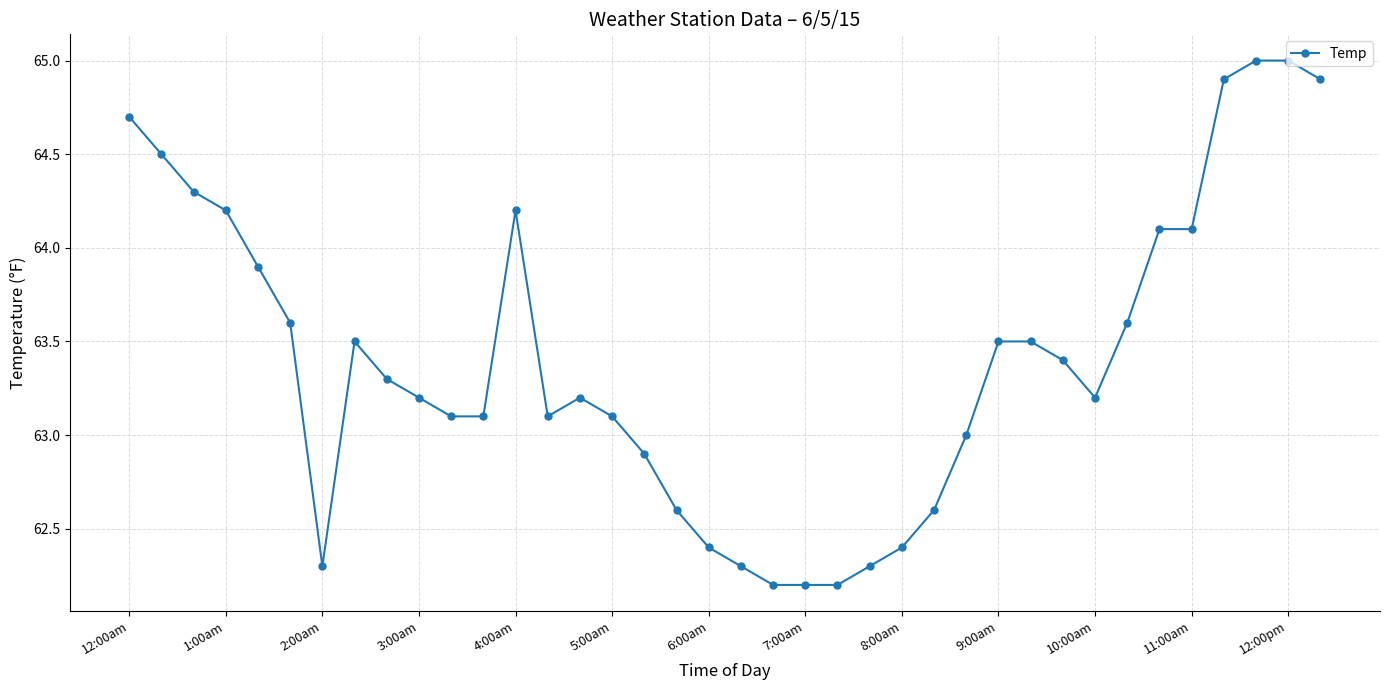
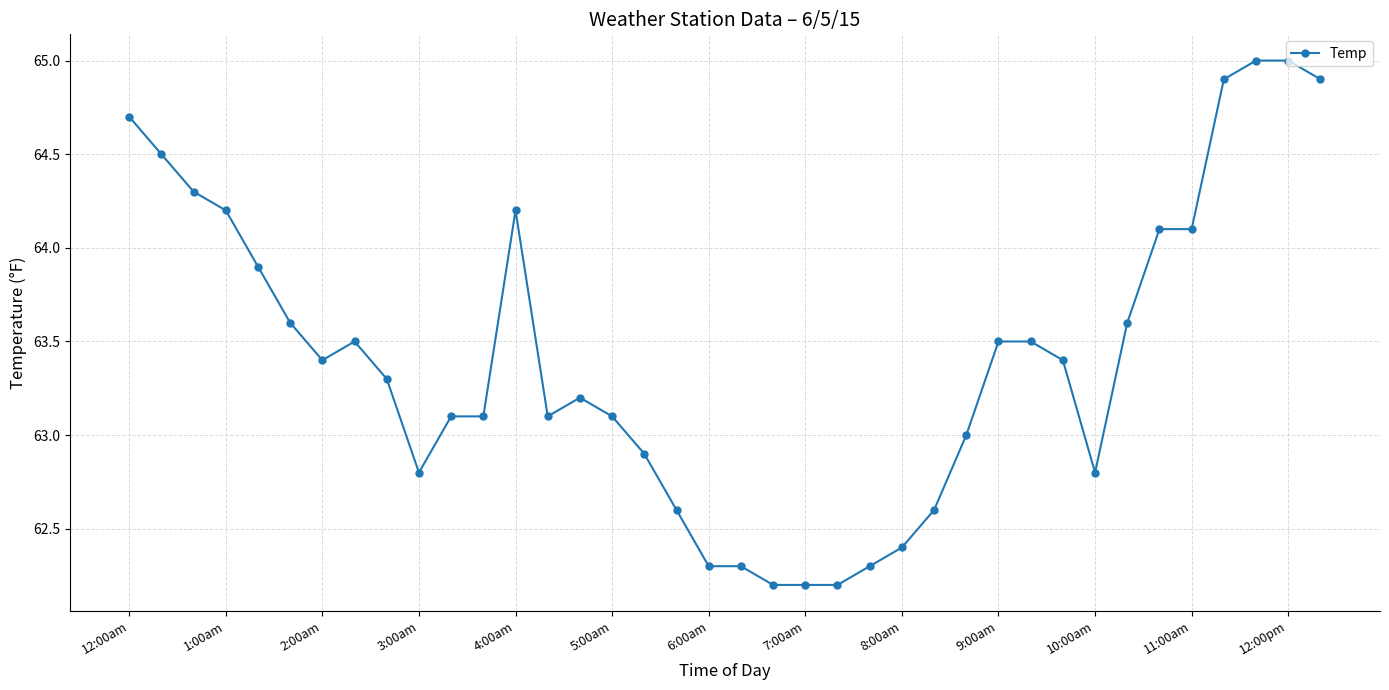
  {
    "12:00am": 64.7,
    "1:00am": 64.2,
-   "2:00am": 62.3,
-   "3:00am": 63.2,
+   "2:00am": 63.4,
+   "3:00am": 62.8,
    "4:00am": 64.2,
    "5:00am": 63.1,
-   "6:00am": 62.4,
+   "6:00am": 62.3,
    "7:00am": 62.2,
    "8:00am": 62.4,
    "9:00am": 63.5,
-   "10:00am": 63.2,
+   "10:00am": 62.8,
    "11:00am": 64.1
  }
